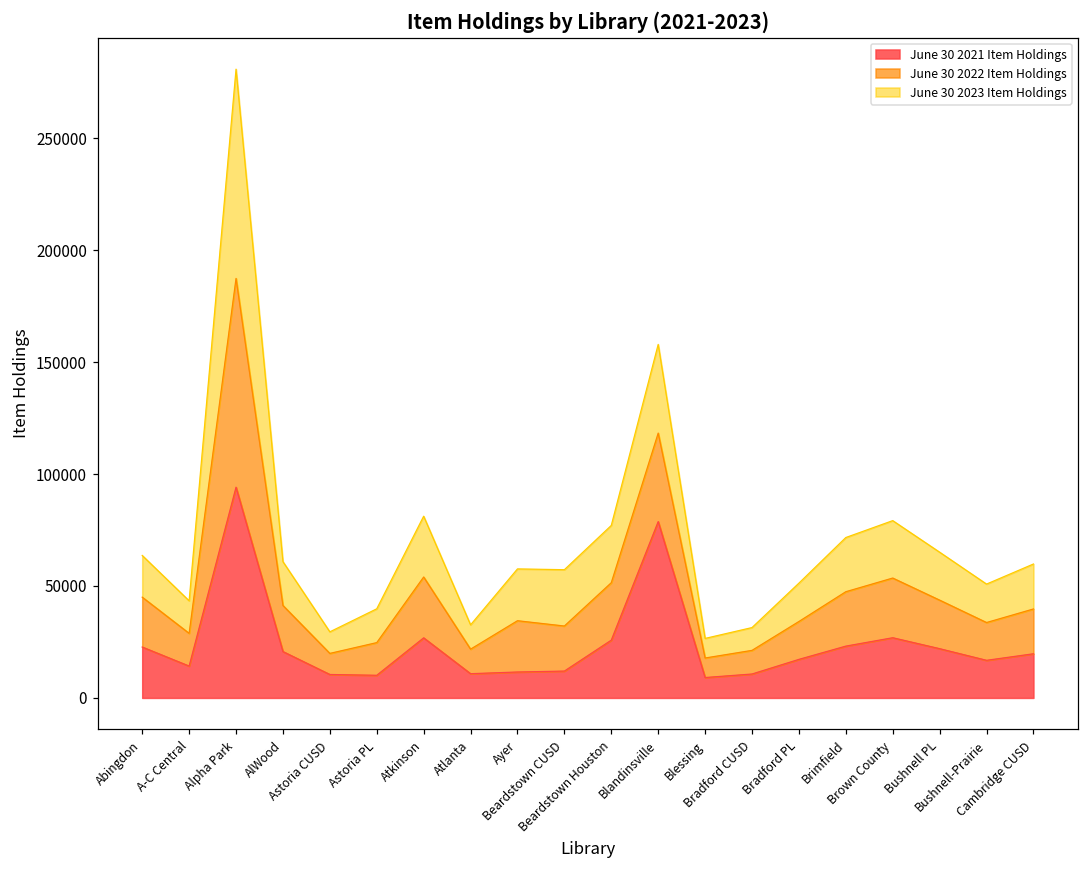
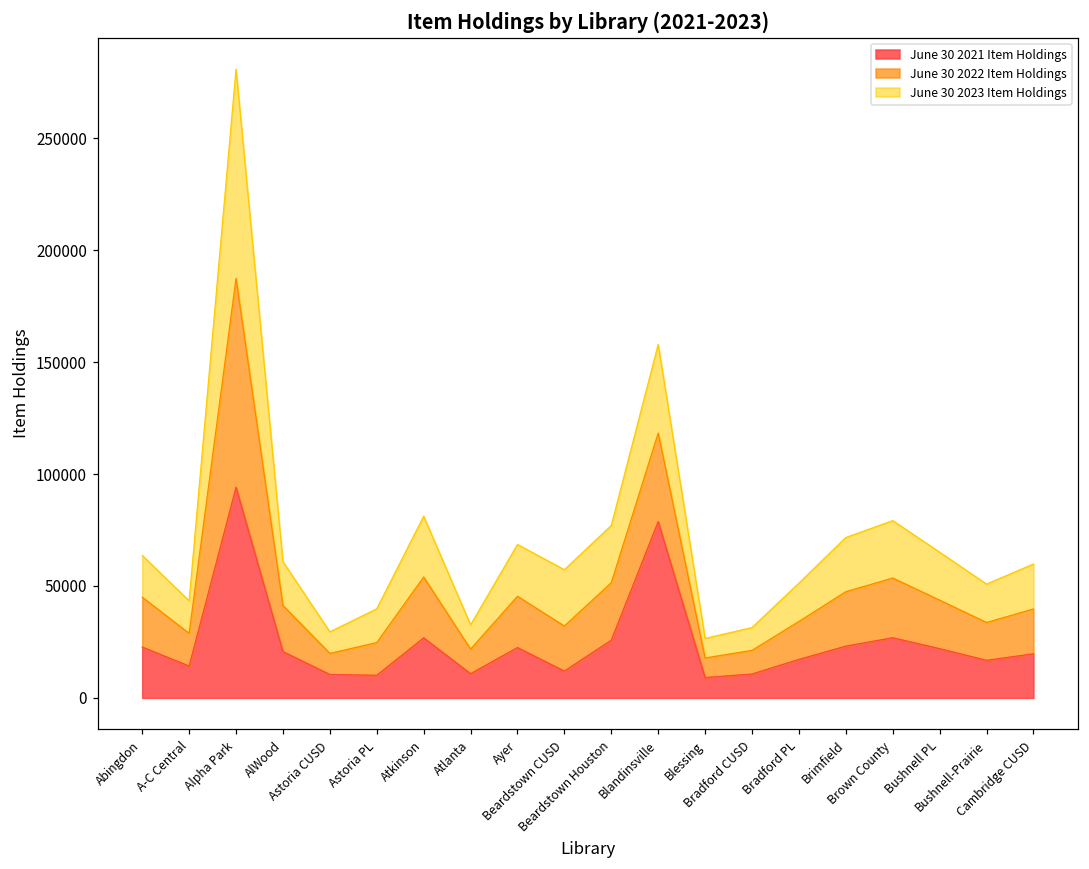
  {
    "June 30 2021 Item Holdings": {
      "Abingdon": 23000,
      "A-C Central": 14000,
      "Alpha Park": 94000,
      "AlWood": 21000,
      "Astoria CUSD": 10000,
      "Astoria PL": 10000,
      "Atkinson": 27000,
      "Atlanta": 11000,
-     "Ayer": 12000,
+     "Ayer": 22000,
      "Beardstown CUSD": 12000,
      "Beardstown Houston": 26000,
      "Blandinsville": 79000,
      "Blessing": 9000,
      "Bradford CUSD": 11000,
      "Bradford PL": 17000,
      "Brimfield": 23000,
      "Brown County": 27000,
      "Bushnell PL": 22000,
      "Bushnell-Prairie": 17000,
      "Cambridge CUSD": 20000
    },
    "June 30 2022 Item Holdings": {
      "Abingdon": 22000,
      "A-C Central": 15000,
      "Alpha Park": 93000,
      "AlWood": 21000,
      "Astoria CUSD": 9000,
      "Astoria PL": 15000,
      "Atkinson": 27000,
      "Atlanta": 11000,
      "Ayer": 23000,
      "Beardstown CUSD": 20000,
      "Beardstown Houston": 26000,
      "Blandinsville": 40000,
      "Blessing": 9000,
      "Bradford CUSD": 11000,
      "Bradford PL": 17000,
      "Brimfield": 24000,
      "Brown County": 27000,
      "Bushnell PL": 22000,
      "Bushnell-Prairie": 17000,
      "Cambridge CUSD": 20000
    },
    "June 30 2023 Item Holdings": {
      "Abingdon": 19000,
      "A-C Central": 15000,
      "Alpha Park": 93000,
      "AlWood": 20000,
      "Astoria CUSD": 10000,
      "Astoria PL": 15000,
      "Atkinson": 27000,
      "Atlanta": 11000,
      "Ayer": 23000,
      "Beardstown CUSD": 25000,
      "Beardstown Houston": 26000,
      "Blandinsville": 40000,
      "Blessing": 9000,
      "Bradford CUSD": 10000,
      "Bradford PL": 17000,
      "Brimfield": 24000,
      "Brown County": 26000,
      "Bushnell PL": 21000,
      "Bushnell-Prairie": 17000,
      "Cambridge CUSD": 20000
    }
  }
